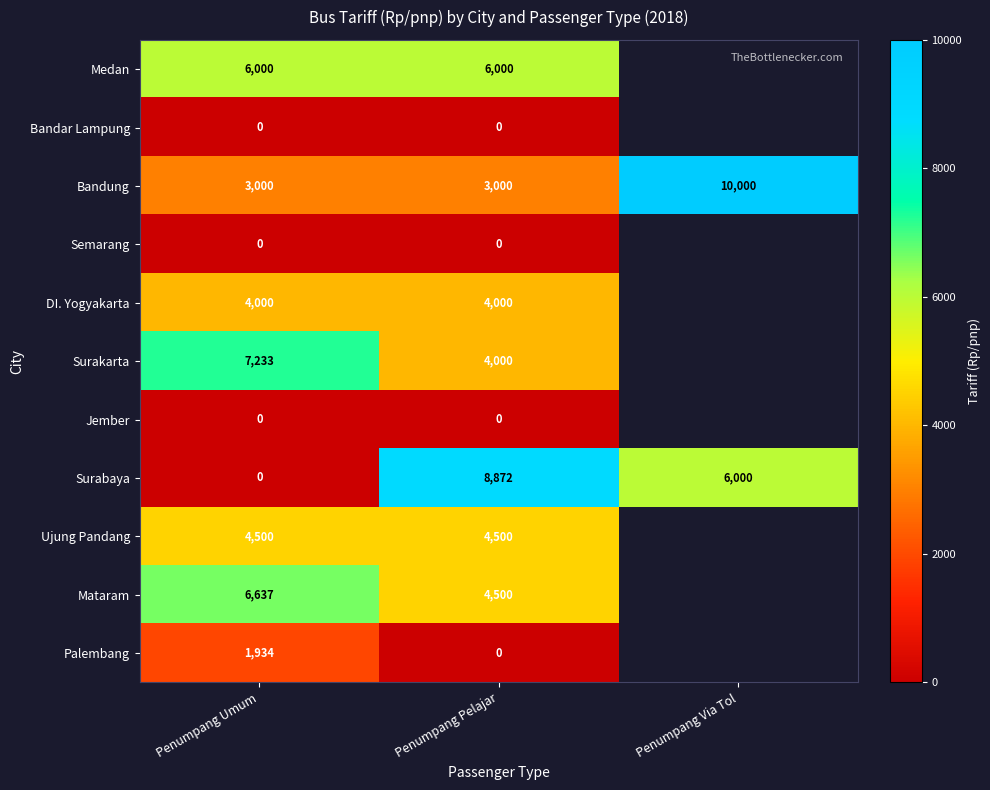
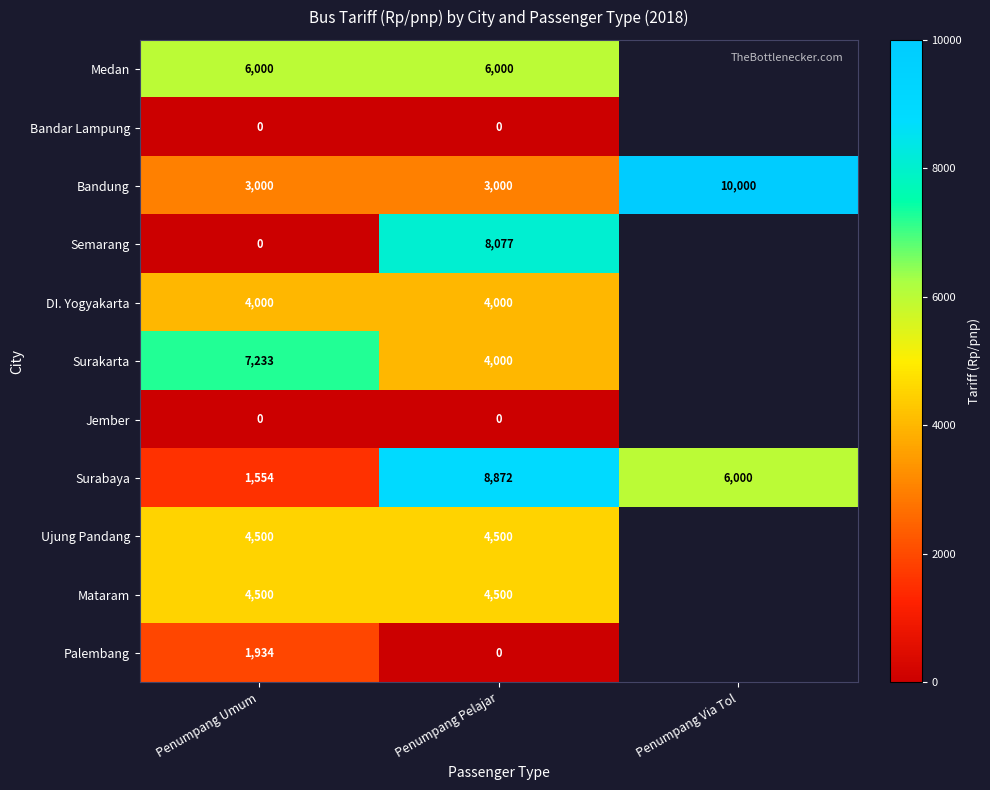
  {
    "Medan": {
      "Penumpang Umum": "6,000",
      "Penumpang Pelajar": "6,000"
    },
    "Bandar Lampung": {
      "Penumpang Umum": "0",
      "Penumpang Pelajar": "0"
    },
    "Bandung": {
      "Penumpang Umum": "3,000",
      "Penumpang Pelajar": "3,000",
      "Penumpang Via Tol": "10,000"
    },
    "Semarang": {
      "Penumpang Umum": "0",
-     "Penumpang Pelajar": "0"
+     "Penumpang Pelajar": "8,077"
    },
    "DI. Yogyakarta": {
      "Penumpang Umum": "4,000",
      "Penumpang Pelajar": "4,000"
    },
    "Surakarta": {
      "Penumpang Umum": "7,233",
      "Penumpang Pelajar": "4,000"
    },
    "Jember": {
      "Penumpang Umum": "0",
      "Penumpang Pelajar": "0"
    },
    "Surabaya": {
-     "Penumpang Umum": "0",
+     "Penumpang Umum": "1,554",
      "Penumpang Pelajar": "8,872",
      "Penumpang Via Tol": "6,000"
    },
    "Ujung Pandang": {
      "Penumpang Umum": "4,500",
      "Penumpang Pelajar": "4,500"
    },
    "Mataram": {
-     "Penumpang Umum": "6,637",
+     "Penumpang Umum": "4,500",
      "Penumpang Pelajar": "4,500"
    },
    "Palembang": {
      "Penumpang Umum": "1,934",
      "Penumpang Pelajar": "0"
    }
  }
